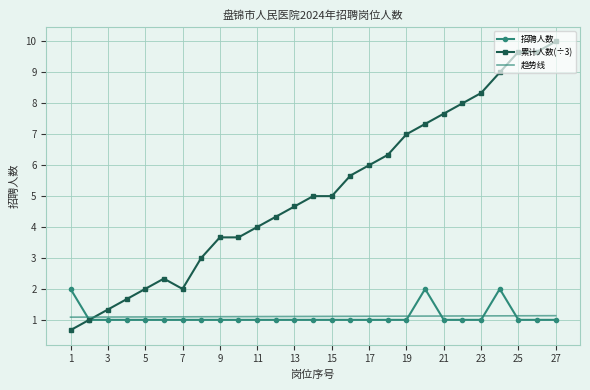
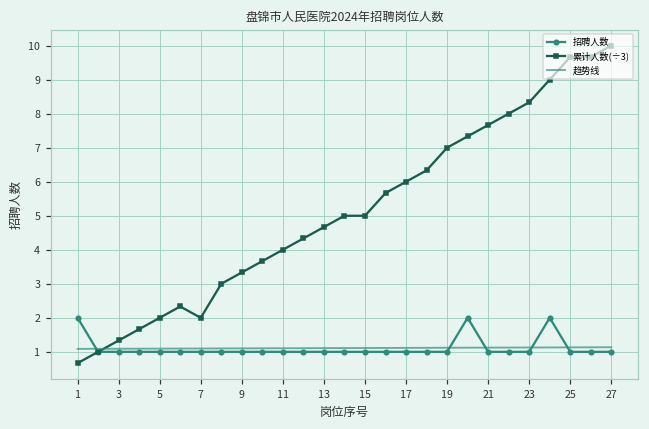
  {
    "累计人数(÷3)": {
      "1": 0.7,
      "3": 1.3,
      "5": 2.0,
      "7": 2.0,
-     "9": 3.7,
+     "9": 3.3,
      "11": 4.0,
      "13": 4.7,
      "15": 5.0,
      "17": 6.0,
      "19": 7.0,
      "21": 7.7,
      "23": 8.3
    }
  }
